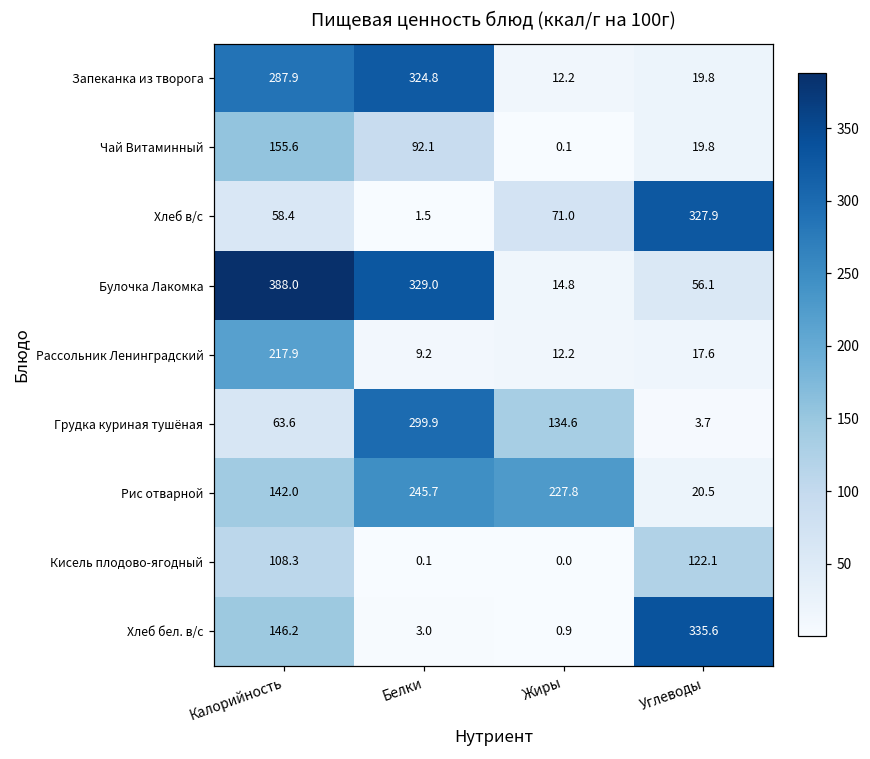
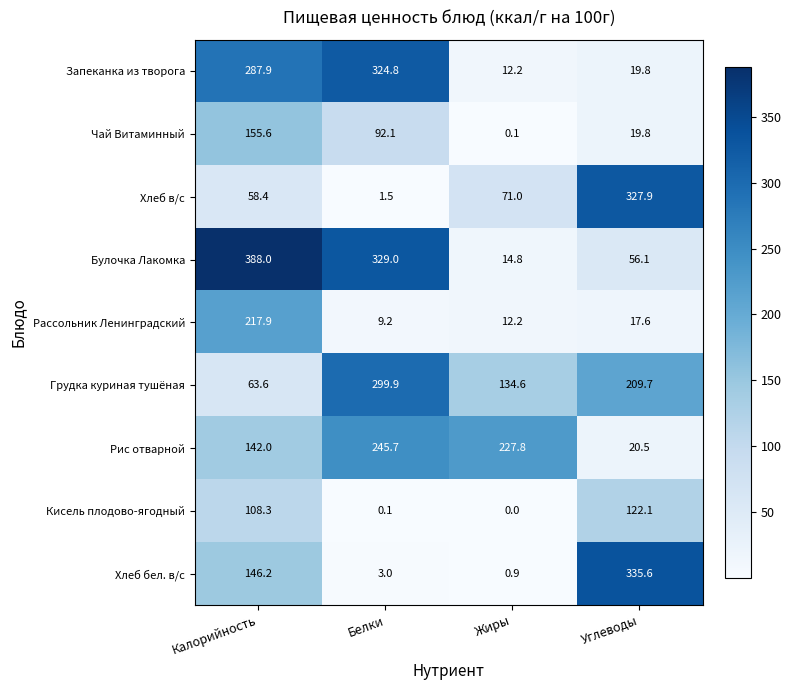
  {
    "Запеканка из творога": {
      "Калорийность": 287.9,
      "Белки": 324.8,
      "Жиры": 12.2,
      "Углеводы": 19.8
    },
    "Чай Витаминный": {
      "Калорийность": 155.6,
      "Белки": 92.1,
      "Жиры": 0.1,
      "Углеводы": 19.8
    },
    "Хлеб в/с": {
      "Калорийность": 58.4,
      "Белки": 1.5,
      "Жиры": 71.0,
      "Углеводы": 327.9
    },
    "Булочка Лакомка": {
      "Калорийность": 388.0,
      "Белки": 329.0,
      "Жиры": 14.8,
      "Углеводы": 56.1
    },
    "Рассольник Ленинградский": {
      "Калорийность": 217.9,
      "Белки": 9.2,
      "Жиры": 12.2,
      "Углеводы": 17.6
    },
    "Грудка куриная тушёная": {
      "Калорийность": 63.6,
      "Белки": 299.9,
      "Жиры": 134.6,
-     "Углеводы": 3.7
+     "Углеводы": 209.7
    },
    "Рис отварной": {
      "Калорийность": 142.0,
      "Белки": 245.7,
      "Жиры": 227.8,
      "Углеводы": 20.5
    },
    "Кисель плодово-ягодный": {
      "Калорийность": 108.3,
      "Белки": 0.1,
      "Жиры": 0.0,
      "Углеводы": 122.1
    },
    "Хлеб бел. в/с": {
      "Калорийность": 146.2,
      "Белки": 3.0,
      "Жиры": 0.9,
      "Углеводы": 335.6
    }
  }
